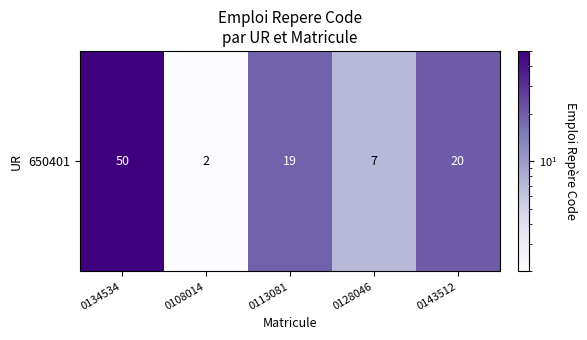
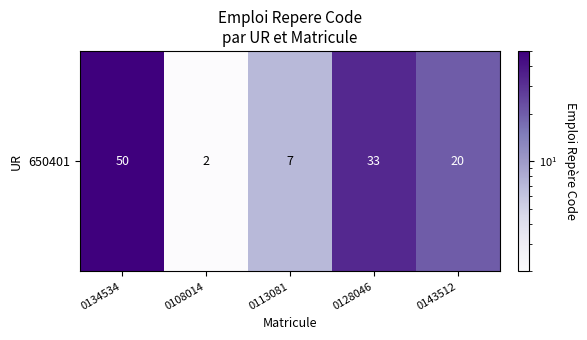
  {
    "650401": {
      "0134534": 50,
      "0108014": 2,
-     "0113081": 19,
-     "0128046": 7,
+     "0113081": 7,
+     "0128046": 33,
      "0143512": 20
    }
  }
